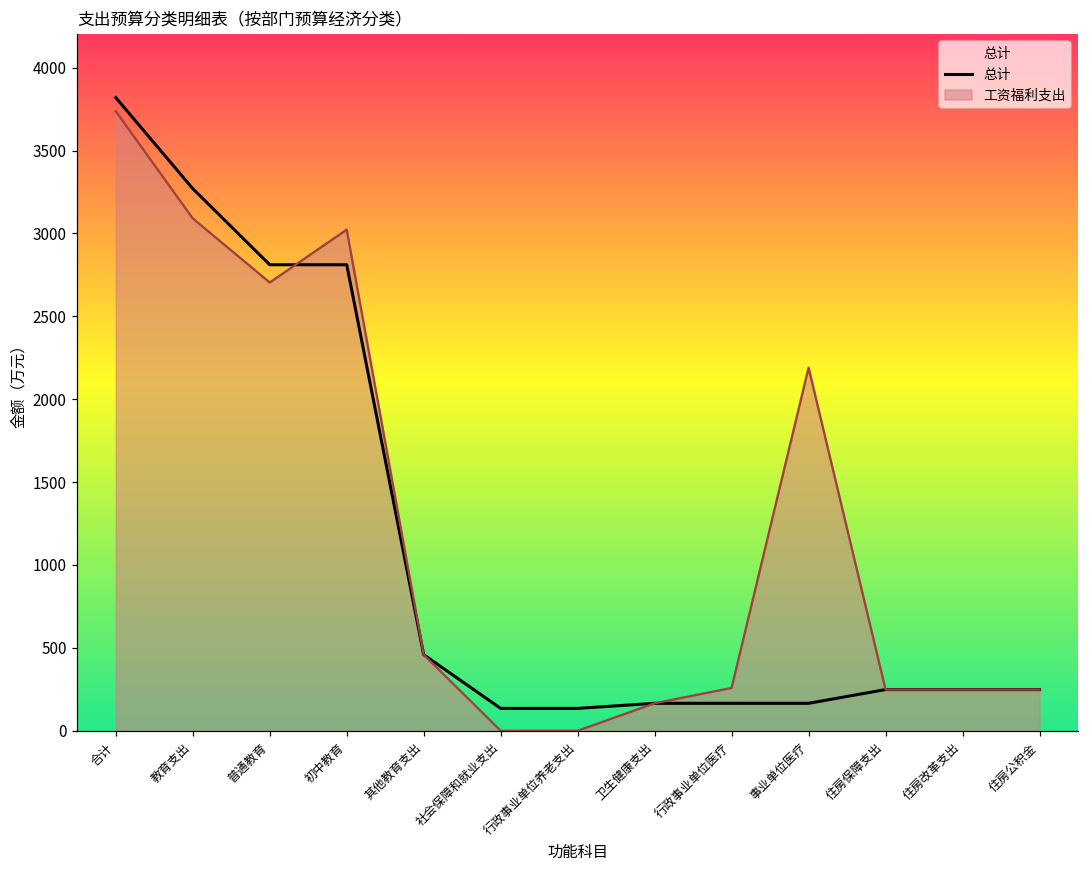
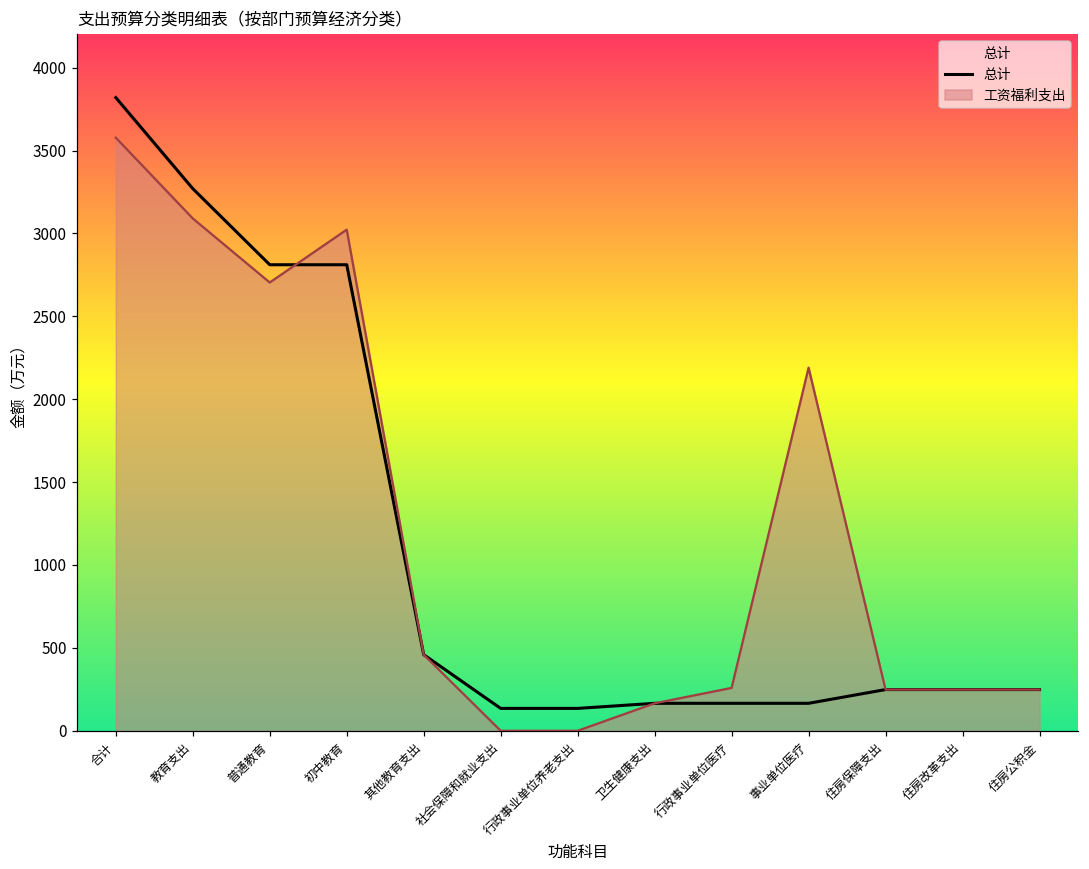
  {
    "工资福利支出": {
-     "合计": 3740,
+     "合计": 3580,
      "教育支出": 3090,
      "普通教育": 2700,
      "初中教育": 3020,
      "社会保障和就业支出": 0,
      "行政事业单位养老支出": 0,
      "行政事业单位医疗": 260,
      "事业单位医疗": 2190
    }
  }
